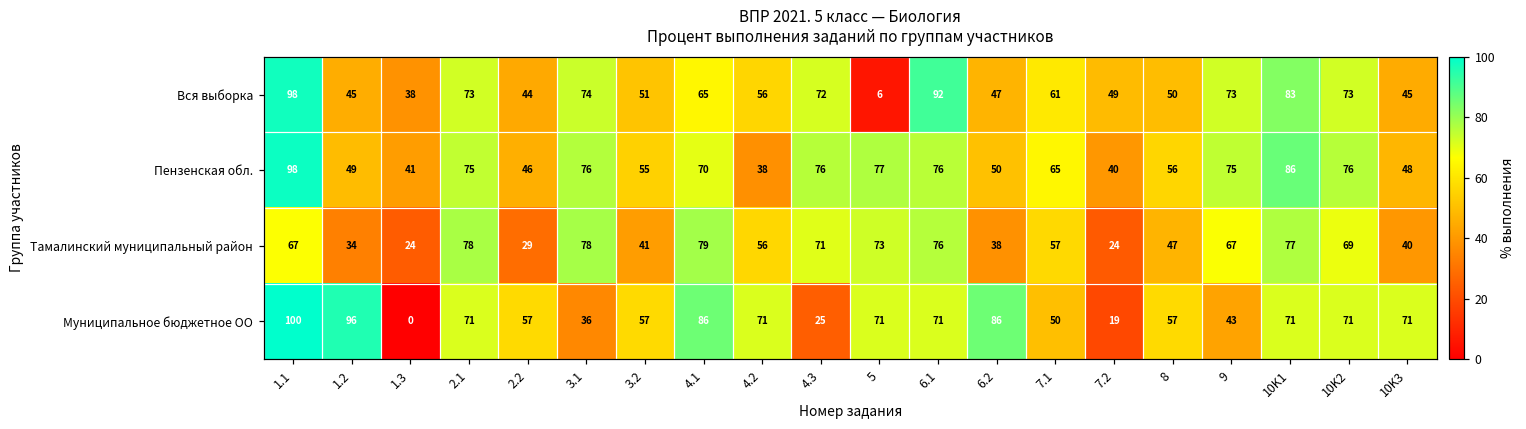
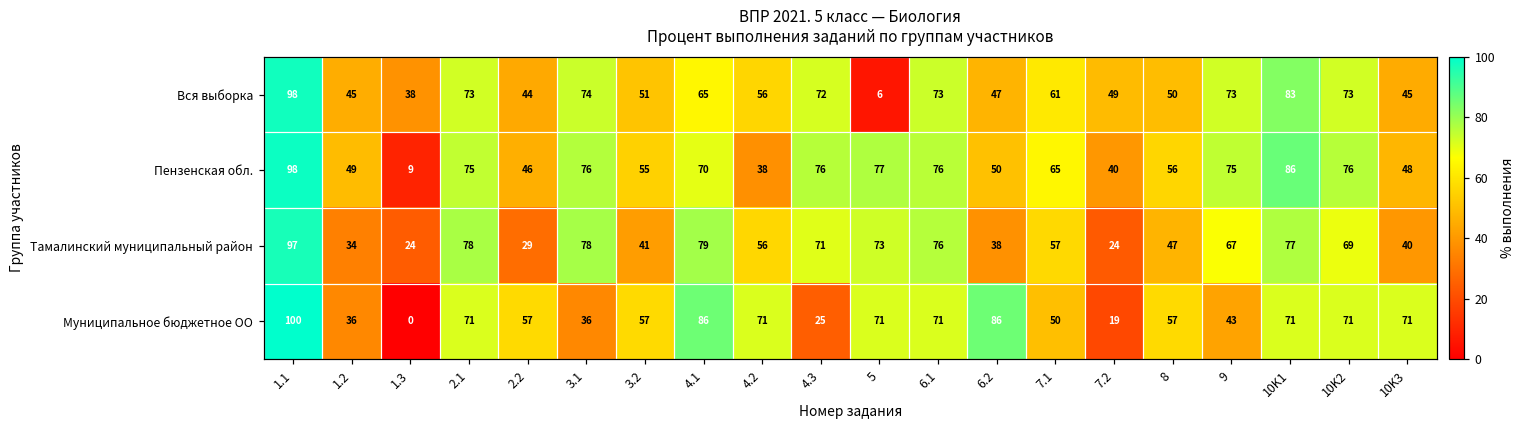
  {
    "Вся выборка": {
      "1.1": 98,
      "1.2": 45,
      "1.3": 38,
      "2.1": 73,
      "2.2": 44,
      "3.1": 74,
      "3.2": 51,
      "4.1": 65,
      "4.2": 56,
      "4.3": 72,
      "5": 6,
-     "6.1": 92,
+     "6.1": 73,
      "6.2": 47,
      "7.1": 61,
      "7.2": 49,
      "8": 50,
      "9": 73,
      "10K1": 83,
      "10K2": 73,
      "10K3": 45
    },
    "Пензенская обл.": {
      "1.1": 98,
      "1.2": 49,
-     "1.3": 41,
+     "1.3": 9,
      "2.1": 75,
      "2.2": 46,
      "3.1": 76,
      "3.2": 55,
      "4.1": 70,
      "4.2": 38,
      "4.3": 76,
      "5": 77,
      "6.1": 76,
      "6.2": 50,
      "7.1": 65,
      "7.2": 40,
      "8": 56,
      "9": 75,
      "10K1": 86,
      "10K2": 76,
      "10K3": 48
    },
    "Тамалинский муниципальный район": {
-     "1.1": 67,
+     "1.1": 97,
      "1.2": 34,
      "1.3": 24,
      "2.1": 78,
      "2.2": 29,
      "3.1": 78,
      "3.2": 41,
      "4.1": 79,
      "4.2": 56,
      "4.3": 71,
      "5": 73,
      "6.1": 76,
      "6.2": 38,
      "7.1": 57,
      "7.2": 24,
      "8": 47,
      "9": 67,
      "10K1": 77,
      "10K2": 69,
      "10K3": 40
    },
    "Муниципальное бюджетное ОО": {
      "1.1": 100,
-     "1.2": 96,
+     "1.2": 36,
      "1.3": 0,
      "2.1": 71,
      "2.2": 57,
      "3.1": 36,
      "3.2": 57,
      "4.1": 86,
      "4.2": 71,
      "4.3": 25,
      "5": 71,
      "6.1": 71,
      "6.2": 86,
      "7.1": 50,
      "7.2": 19,
      "8": 57,
      "9": 43,
      "10K1": 71,
      "10K2": 71,
      "10K3": 71
    }
  }
